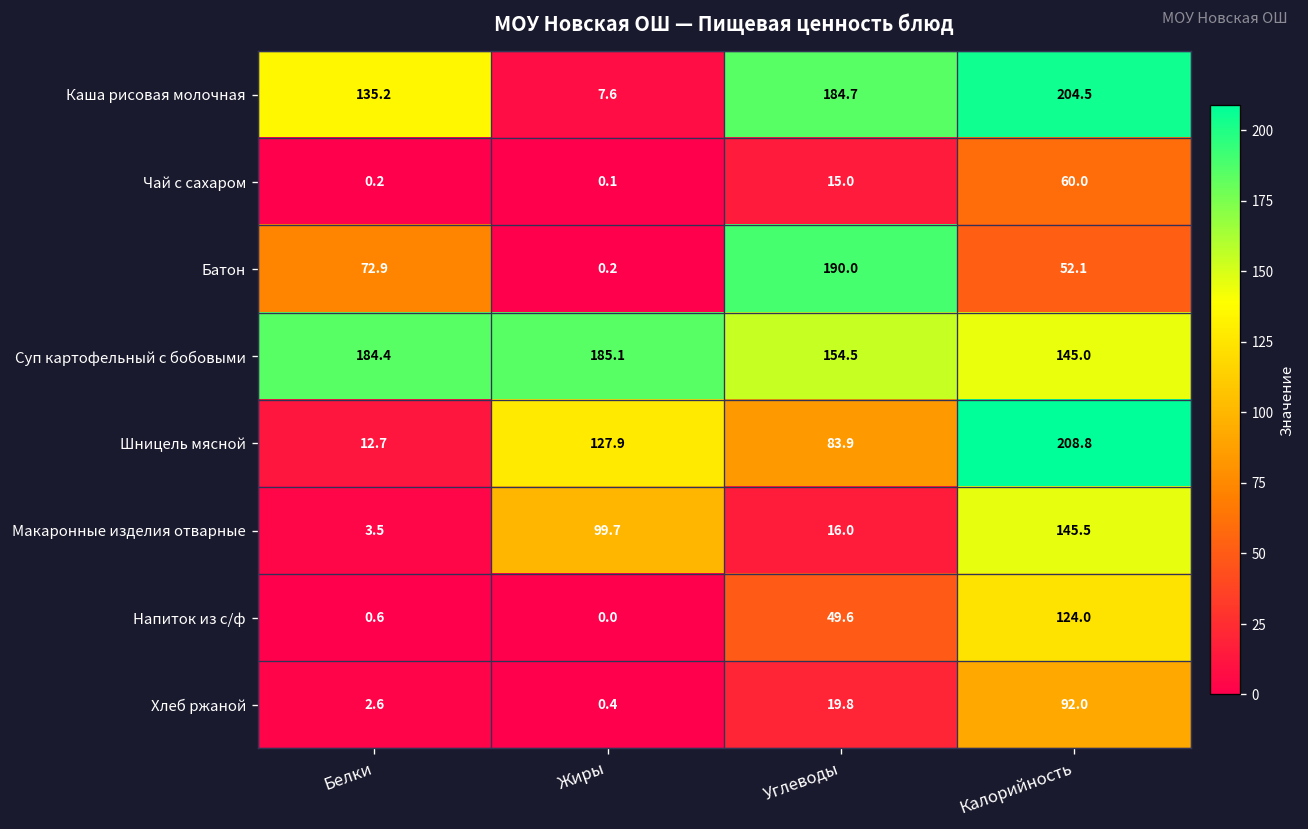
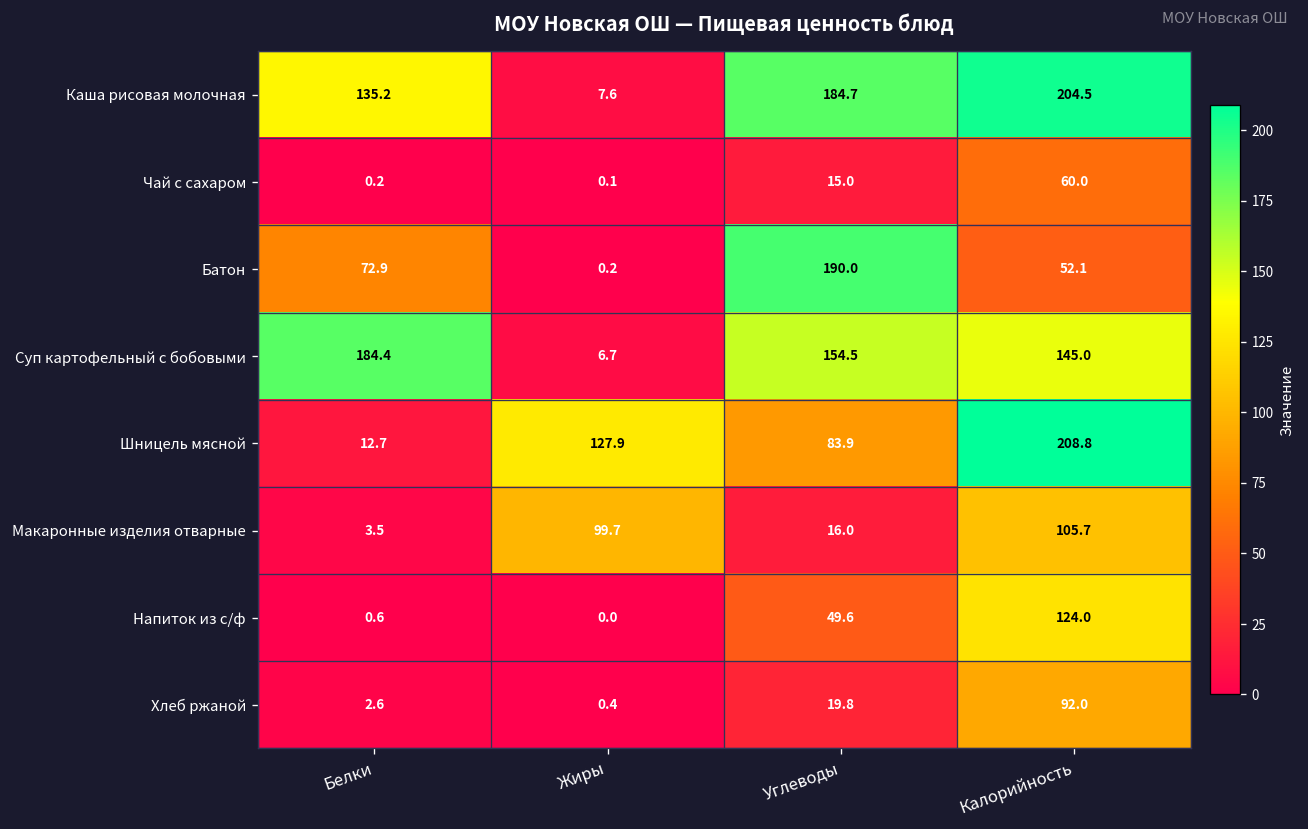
  {
    "Каша рисовая молочная": {
      "Белки": 135.2,
      "Жиры": 7.6,
      "Углеводы": 184.7,
      "Калорийность": 204.5
    },
    "Чай с сахаром": {
      "Белки": 0.2,
      "Жиры": 0.1,
      "Углеводы": 15.0,
      "Калорийность": 60.0
    },
    "Батон": {
      "Белки": 72.9,
      "Жиры": 0.2,
      "Углеводы": 190.0,
      "Калорийность": 52.1
    },
    "Суп картофельный с бобовыми": {
      "Белки": 184.4,
-     "Жиры": 185.1,
+     "Жиры": 6.7,
      "Углеводы": 154.5,
      "Калорийность": 145.0
    },
    "Шницель мясной": {
      "Белки": 12.7,
      "Жиры": 127.9,
      "Углеводы": 83.9,
      "Калорийность": 208.8
    },
    "Макаронные изделия отварные": {
      "Белки": 3.5,
      "Жиры": 99.7,
      "Углеводы": 16.0,
-     "Калорийность": 145.5
+     "Калорийность": 105.7
    },
    "Напиток из с/ф": {
      "Белки": 0.6,
      "Жиры": 0.0,
      "Углеводы": 49.6,
      "Калорийность": 124.0
    },
    "Хлеб ржаной": {
      "Белки": 2.6,
      "Жиры": 0.4,
      "Углеводы": 19.8,
      "Калорийность": 92.0
    }
  }
